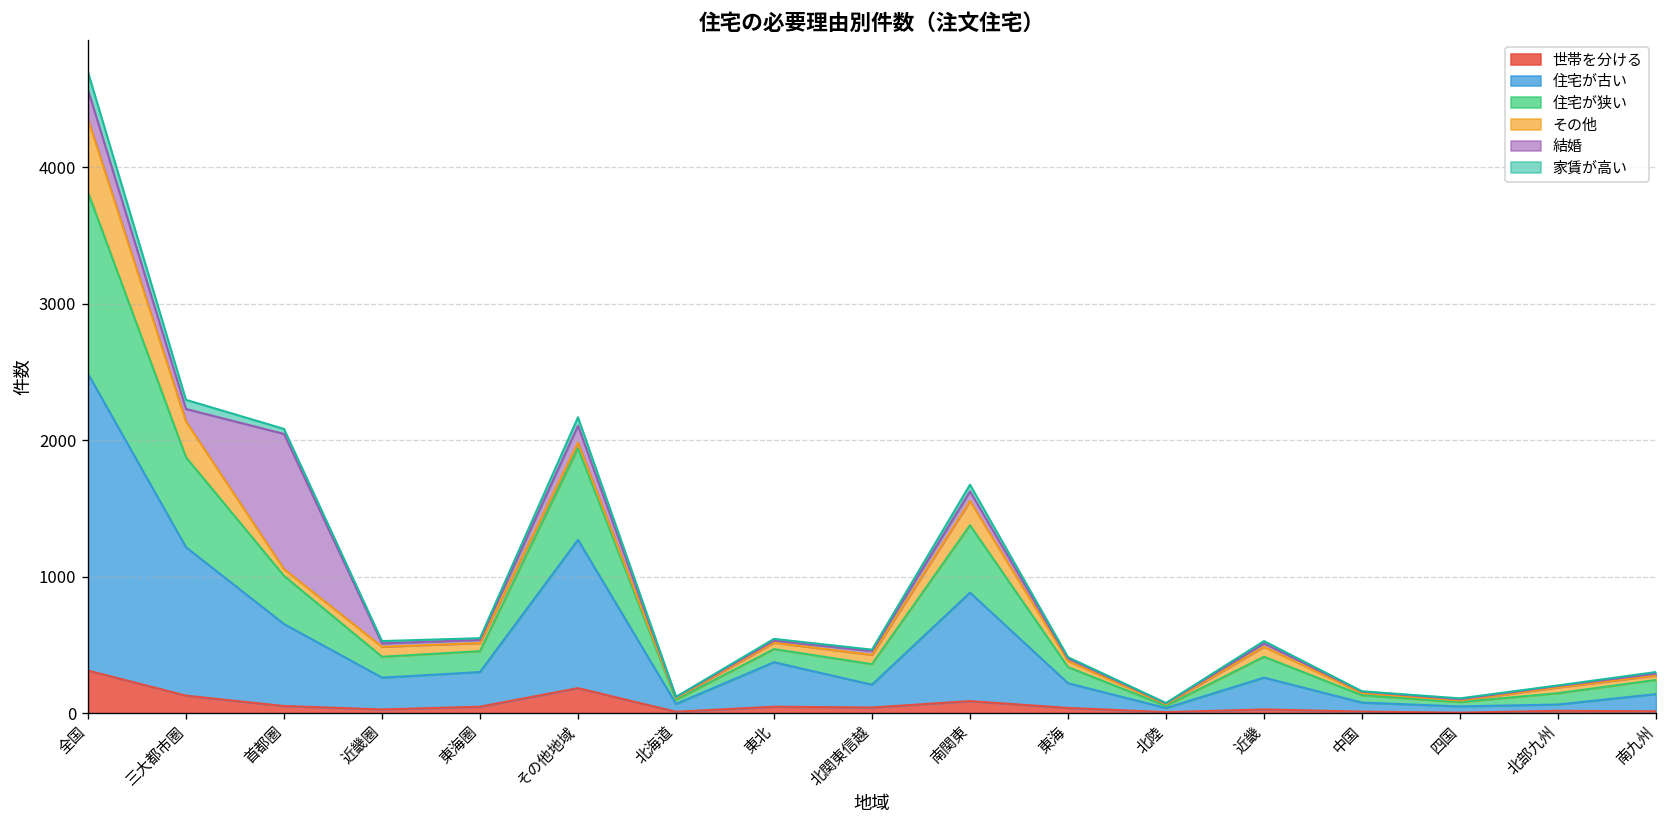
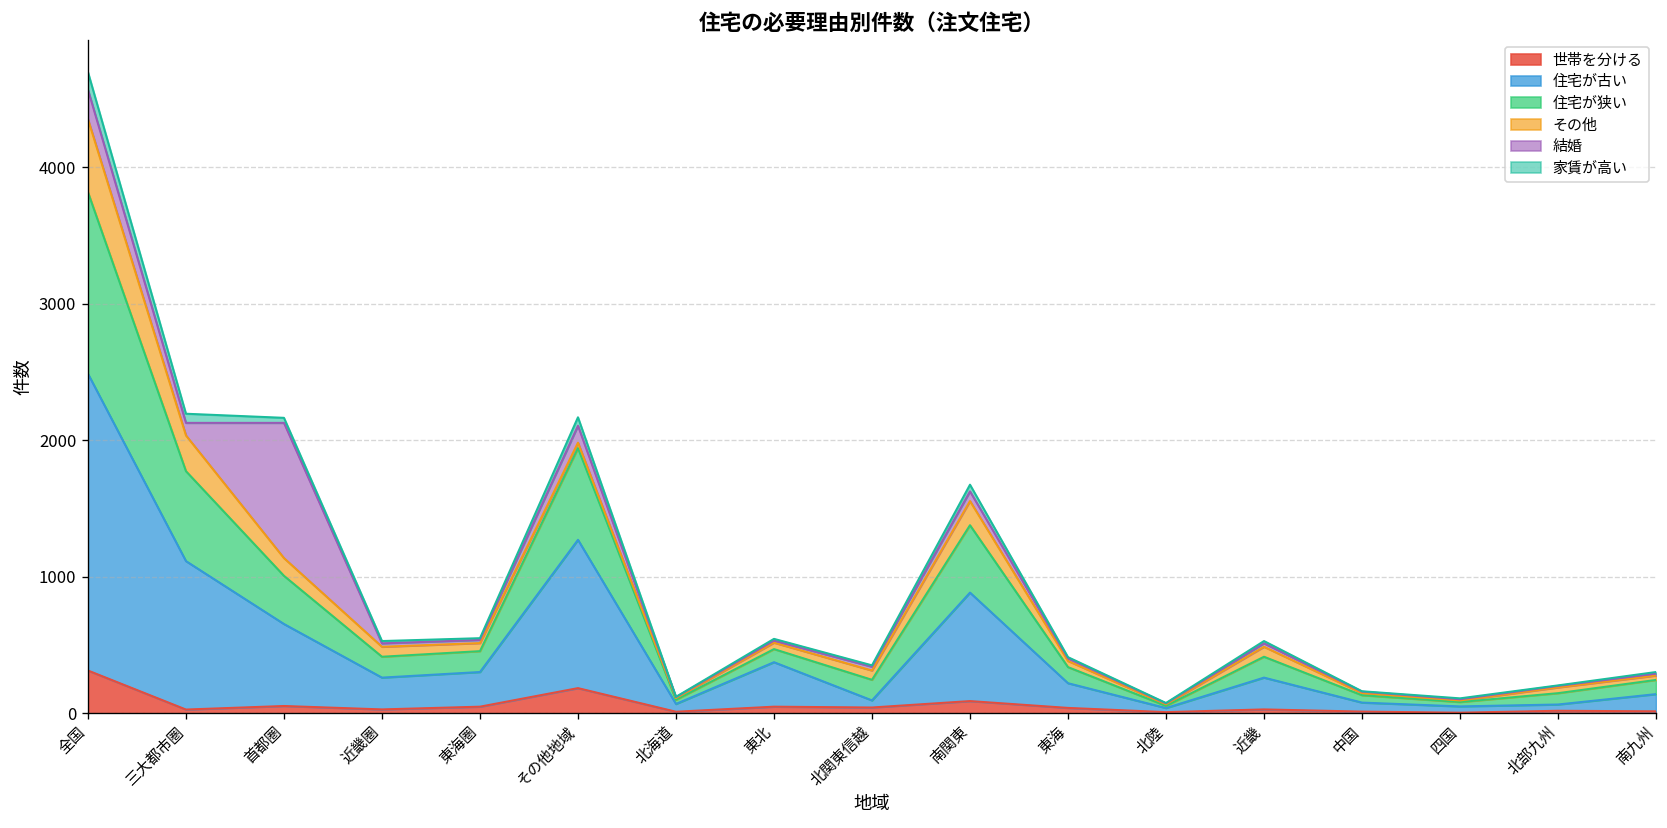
  {
    "世帯を分ける": {
      "全国": 310,
-     "三大都市圏": 130,
+     "三大都市圏": 30,
      "首都圏": 50,
      "近畿圏": 30,
      "東海圏": 50,
      "その他地域": 180,
      "北海道": 10,
      "東北": 50,
      "北関東信越": 40,
      "南関東": 90,
      "東海": 40,
      "北陸": 10,
      "近畿": 30,
      "中国": 10,
      "四国": 0,
      "北部九州": 20,
      "南九州": 10
    },
    "住宅が古い": {
      "全国": 2180,
      "三大都市圏": 1090,
      "首都圏": 600,
      "近畿圏": 230,
      "東海圏": 250,
      "その他地域": 1090,
      "北海道": 60,
      "東北": 330,
-     "北関東信越": 170,
+     "北関東信越": 50,
      "南関東": 800,
      "東海": 180,
      "近畿": 230,
      "中国": 70,
      "四国": 50,
      "北部九州": 50,
      "南九州": 130
    },
    "その他": {
      "全国": 540,
      "三大都市圏": 260,
-     "首都圏": 50,
+     "首都圏": 130,
      "近畿圏": 70,
      "東海圏": 60,
      "その他地域": 40,
      "北関東信越": 70,
      "南関東": 180,
      "近畿": 70
    },
    "結婚": {
      "全国": 220,
      "三大都市圏": 90,
      "首都圏": 990,
      "その他地域": 120,
      "南関東": 70
    }
  }
